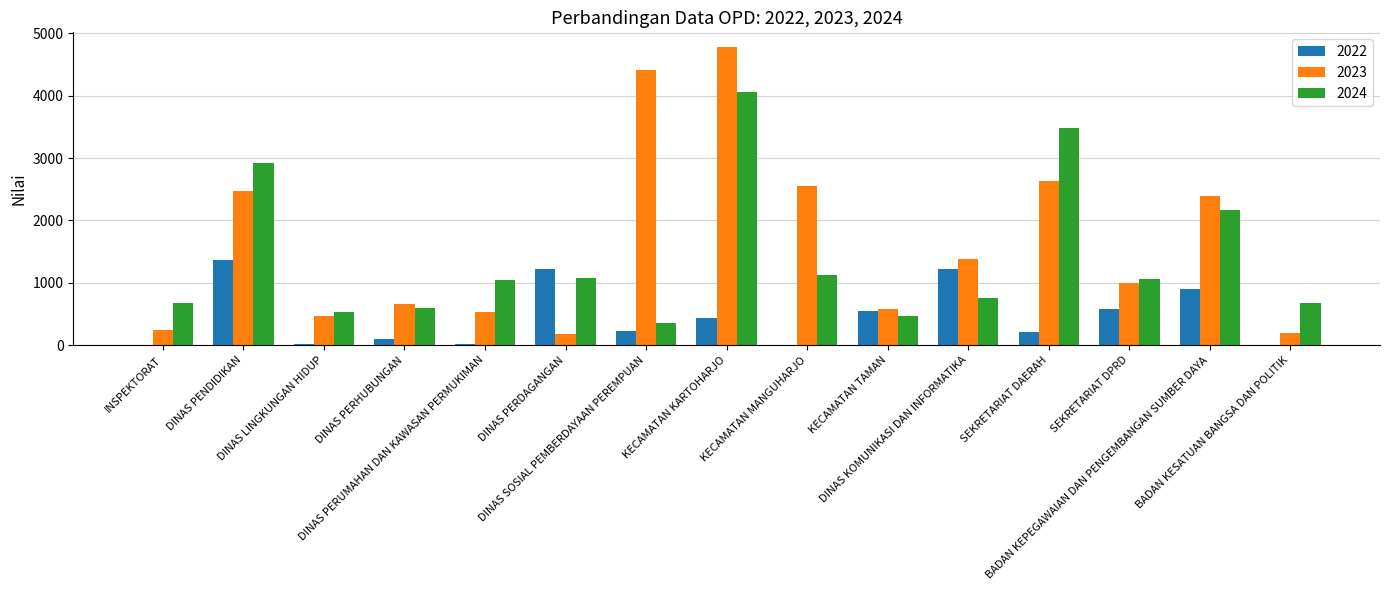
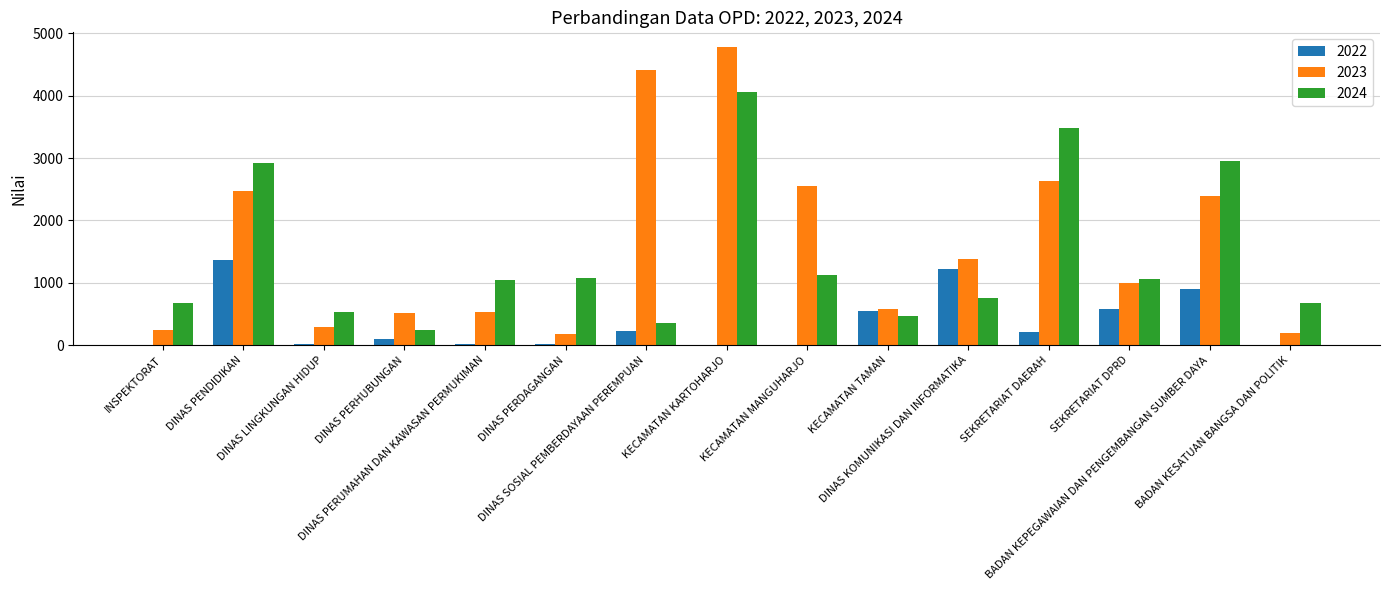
  {
    "2022": {
      "INSPEKTORAT": 0,
      "DINAS PENDIDIKAN": 1400,
      "DINAS PERHUBUNGAN": 100,
-     "DINAS PERDAGANGAN": 1200,
+     "DINAS PERDAGANGAN": 0,
      "DINAS SOSIAL PEMBERDAYAAN PEREMPUAN": 200,
-     "KECAMATAN KARTOHARJO": 400,
+     "KECAMATAN KARTOHARJO": 0,
      "KECAMATAN MANGUHARJO": 0,
      "KECAMATAN TAMAN": 500,
      "DINAS KOMUNIKASI DAN INFORMATIKA": 1200,
      "SEKRETARIAT DAERAH": 200,
      "SEKRETARIAT DPRD": 600,
      "BADAN KEPEGAWAIAN DAN PENGEMBANGAN SUMBER DAYA": 900
    },
    "2023": {
      "INSPEKTORAT": 200,
      "DINAS PENDIDIKAN": 2500,
-     "DINAS LINGKUNGAN HIDUP": 500,
-     "DINAS PERHUBUNGAN": 700,
+     "DINAS LINGKUNGAN HIDUP": 300,
+     "DINAS PERHUBUNGAN": 500,
      "DINAS PERUMAHAN DAN KAWASAN PERMUKIMAN": 500,
      "DINAS PERDAGANGAN": 200,
      "DINAS SOSIAL PEMBERDAYAAN PEREMPUAN": 4400,
      "KECAMATAN KARTOHARJO": 4800,
      "KECAMATAN MANGUHARJO": 2600,
      "KECAMATAN TAMAN": 600,
      "DINAS KOMUNIKASI DAN INFORMATIKA": 1400,
      "SEKRETARIAT DAERAH": 2600,
      "SEKRETARIAT DPRD": 1000,
      "BADAN KEPEGAWAIAN DAN PENGEMBANGAN SUMBER DAYA": 2400,
      "BADAN KESATUAN BANGSA DAN POLITIK": 200
    },
    "2024": {
      "INSPEKTORAT": 700,
      "DINAS PENDIDIKAN": 2900,
      "DINAS LINGKUNGAN HIDUP": 500,
-     "DINAS PERHUBUNGAN": 600,
+     "DINAS PERHUBUNGAN": 300,
      "DINAS PERUMAHAN DAN KAWASAN PERMUKIMAN": 1000,
      "DINAS PERDAGANGAN": 1100,
      "DINAS SOSIAL PEMBERDAYAAN PEREMPUAN": 400,
      "KECAMATAN KARTOHARJO": 4100,
      "KECAMATAN MANGUHARJO": 1100,
      "KECAMATAN TAMAN": 500,
      "DINAS KOMUNIKASI DAN INFORMATIKA": 700,
      "SEKRETARIAT DAERAH": 3500,
      "SEKRETARIAT DPRD": 1100,
-     "BADAN KEPEGAWAIAN DAN PENGEMBANGAN SUMBER DAYA": 2200,
+     "BADAN KEPEGAWAIAN DAN PENGEMBANGAN SUMBER DAYA": 3000,
      "BADAN KESATUAN BANGSA DAN POLITIK": 700
    }
  }
